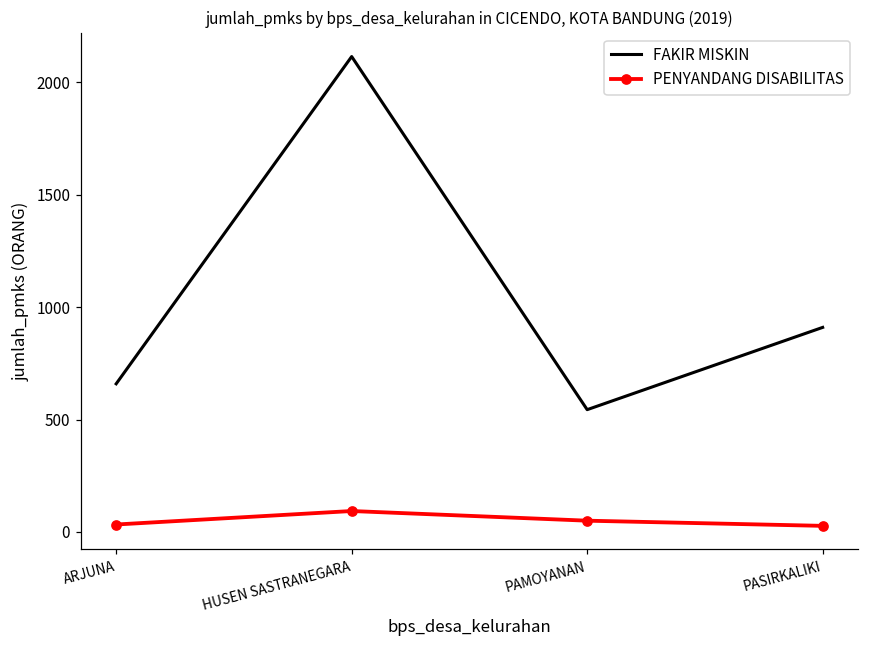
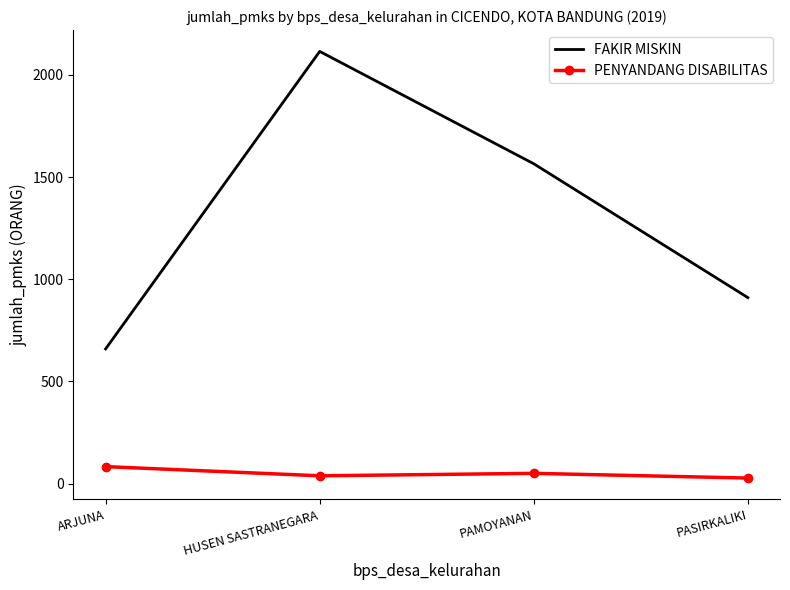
  {
    "FAKIR MISKIN": {
      "ARJUNA": 660,
      "HUSEN SASTRANEGARA": 2120,
-     "PAMOYANAN": 540,
+     "PAMOYANAN": 1570,
      "PASIRKALIKI": 910
    },
    "PENYANDANG DISABILITAS": {
-     "ARJUNA": 30,
-     "HUSEN SASTRANEGARA": 90,
+     "ARJUNA": 80,
+     "HUSEN SASTRANEGARA": 40,
      "PAMOYANAN": 50,
      "PASIRKALIKI": 30
    }
  }
